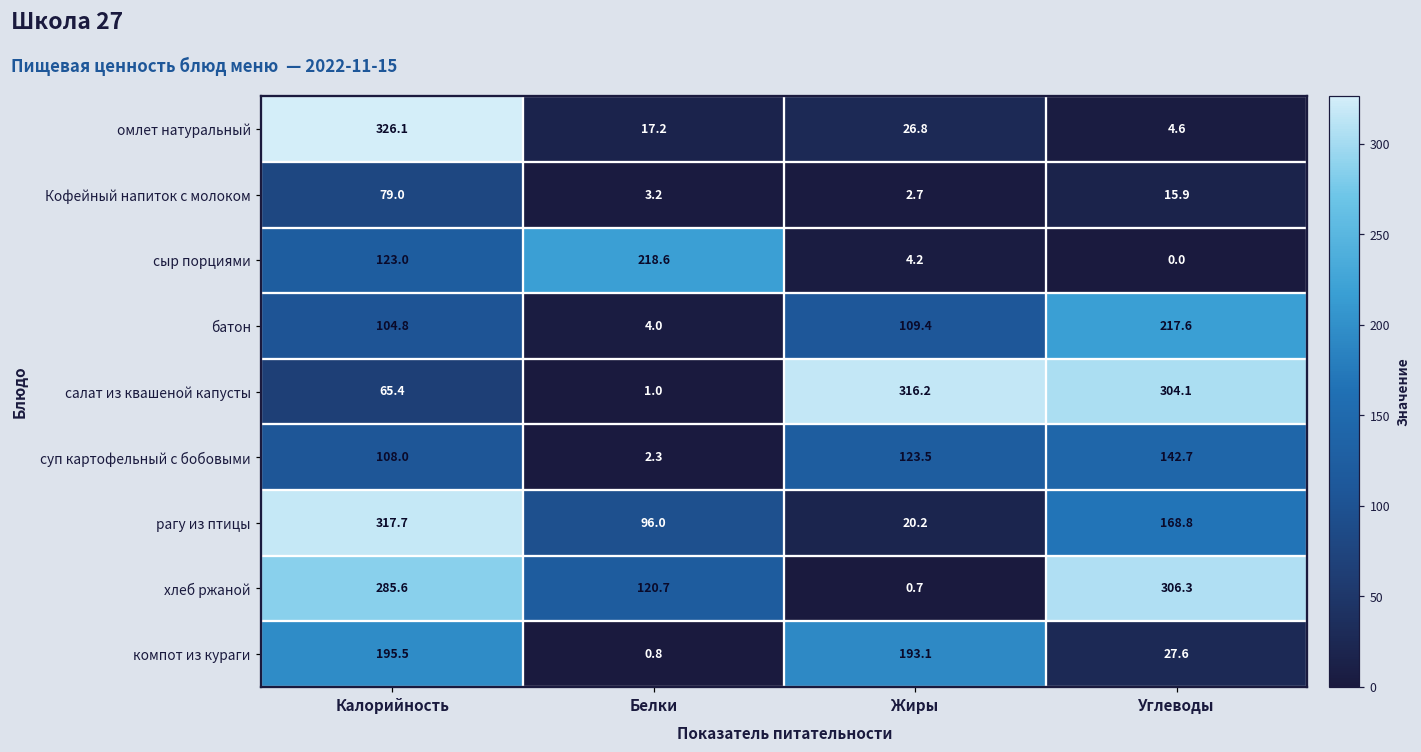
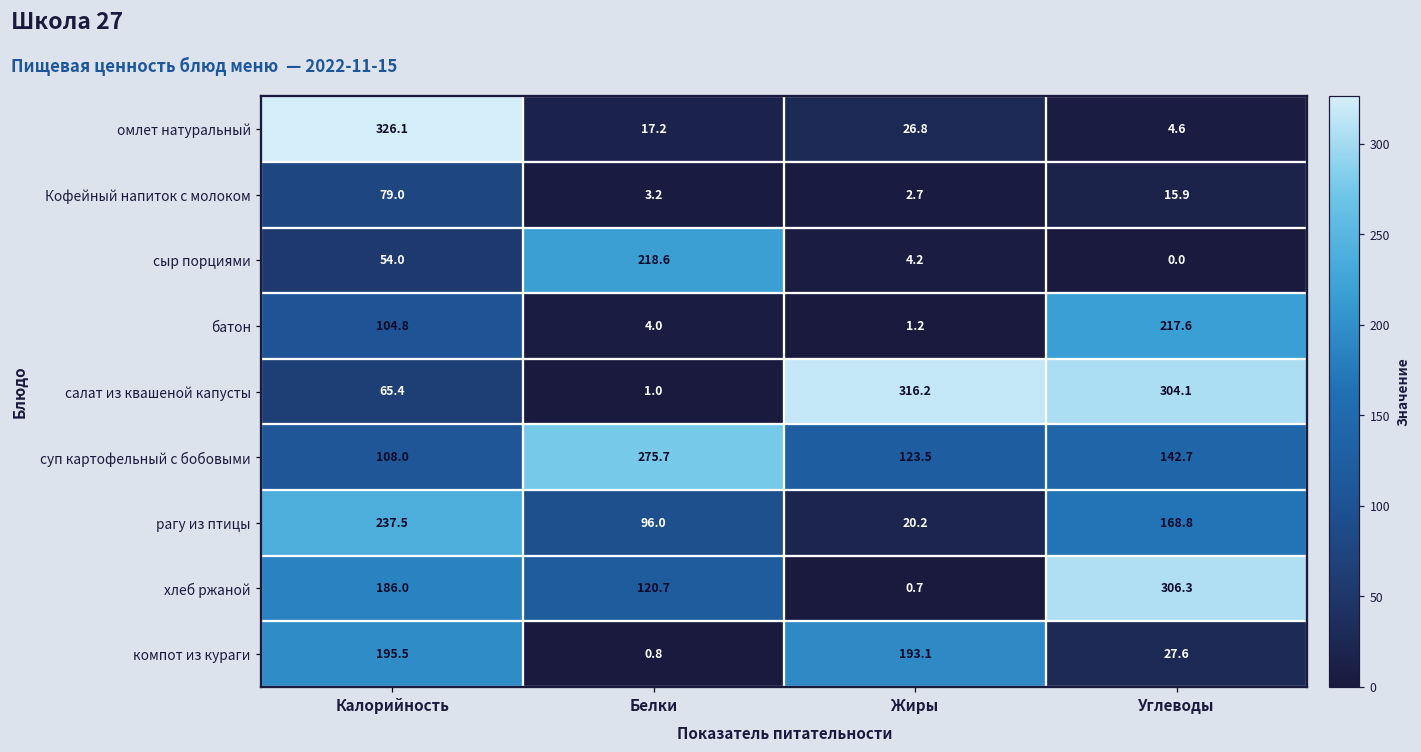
  {
    "омлет натуральный": {
      "Калорийность": 326.1,
      "Белки": 17.2,
      "Жиры": 26.8,
      "Углеводы": 4.6
    },
    "Кофейный напиток с молоком": {
      "Калорийность": 79.0,
      "Белки": 3.2,
      "Жиры": 2.7,
      "Углеводы": 15.9
    },
    "сыр порциями": {
-     "Калорийность": 123.0,
+     "Калорийность": 54.0,
      "Белки": 218.6,
      "Жиры": 4.2,
      "Углеводы": 0.0
    },
    "батон": {
      "Калорийность": 104.8,
      "Белки": 4.0,
-     "Жиры": 109.4,
+     "Жиры": 1.2,
      "Углеводы": 217.6
    },
    "салат из квашеной капусты": {
      "Калорийность": 65.4,
      "Белки": 1.0,
      "Жиры": 316.2,
      "Углеводы": 304.1
    },
    "суп картофельный с бобовыми": {
      "Калорийность": 108.0,
-     "Белки": 2.3,
+     "Белки": 275.7,
      "Жиры": 123.5,
      "Углеводы": 142.7
    },
    "рагу из птицы": {
-     "Калорийность": 317.7,
+     "Калорийность": 237.5,
      "Белки": 96.0,
      "Жиры": 20.2,
      "Углеводы": 168.8
    },
    "хлеб ржаной": {
-     "Калорийность": 285.6,
+     "Калорийность": 186.0,
      "Белки": 120.7,
      "Жиры": 0.7,
      "Углеводы": 306.3
    },
    "компот из кураги": {
      "Калорийность": 195.5,
      "Белки": 0.8,
      "Жиры": 193.1,
      "Углеводы": 27.6
    }
  }
